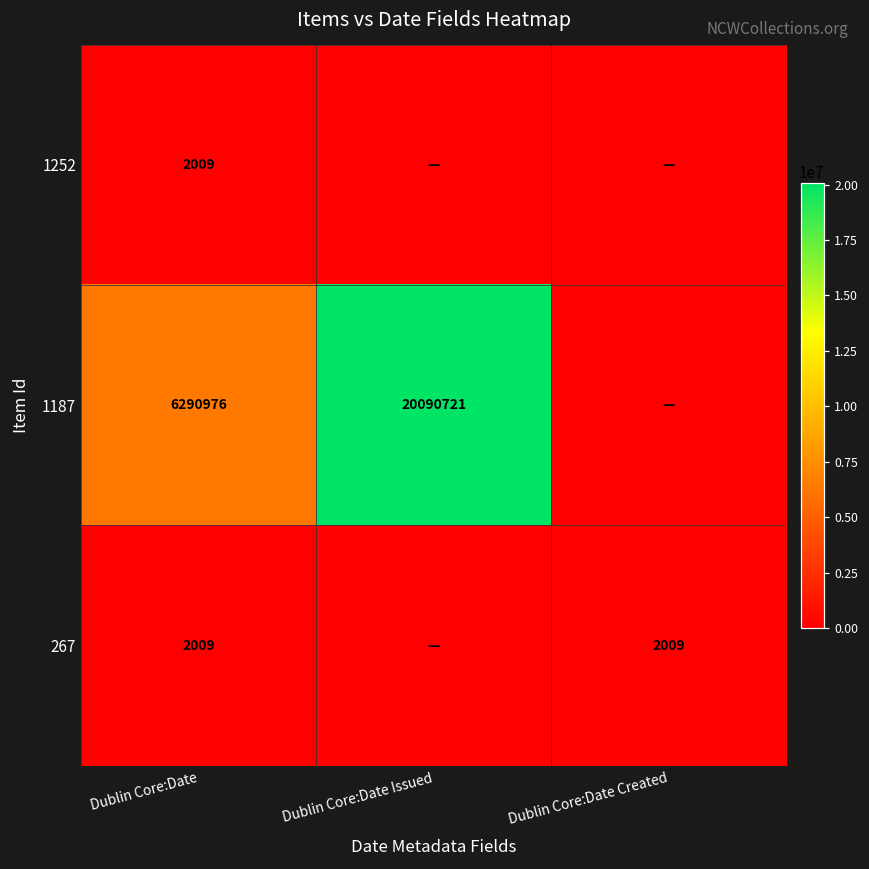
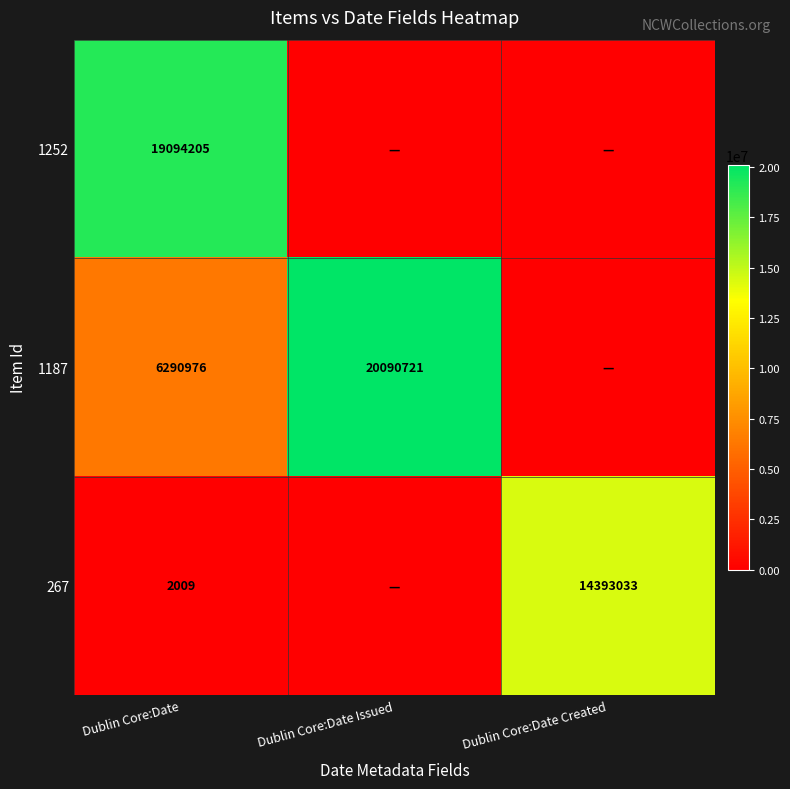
  {
    "1252": {
-     "Dublin Core:Date": 2009
+     "Dublin Core:Date": 19094205
    },
    "1187": {
      "Dublin Core:Date": 6290976,
      "Dublin Core:Date Issued": 20090721
    },
    "267": {
      "Dublin Core:Date": 2009,
-     "Dublin Core:Date Created": 2009
+     "Dublin Core:Date Created": 14393033
    }
  }
